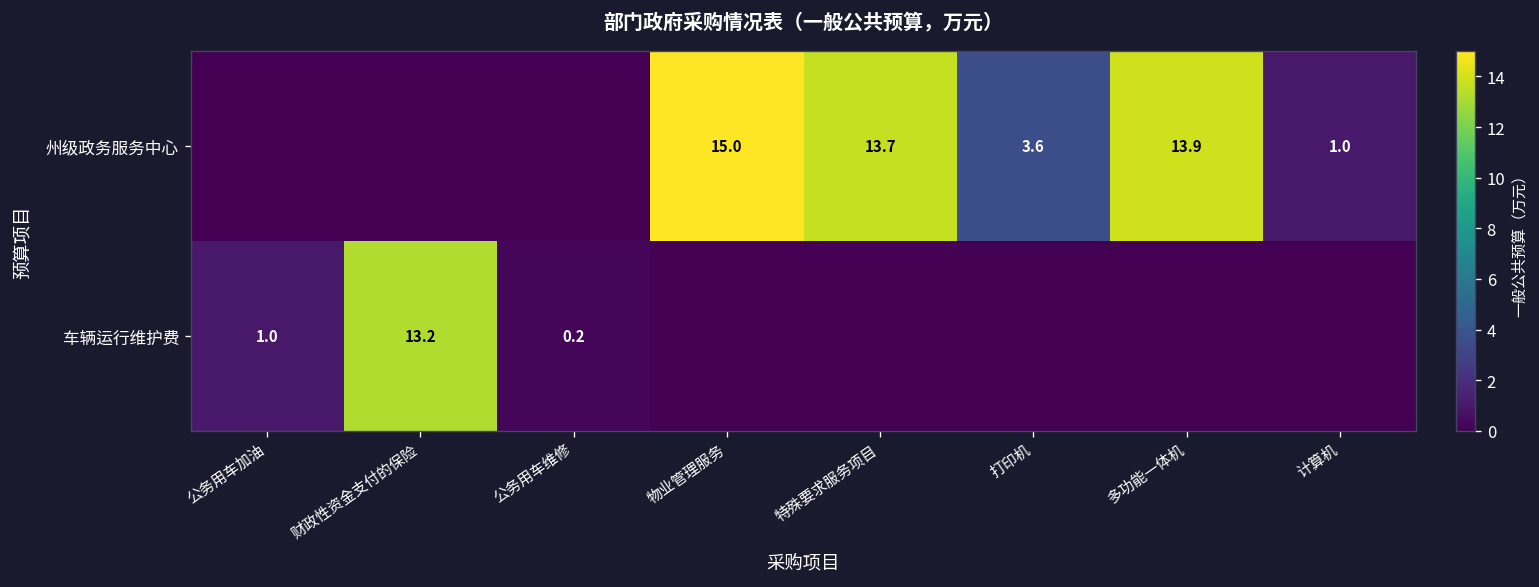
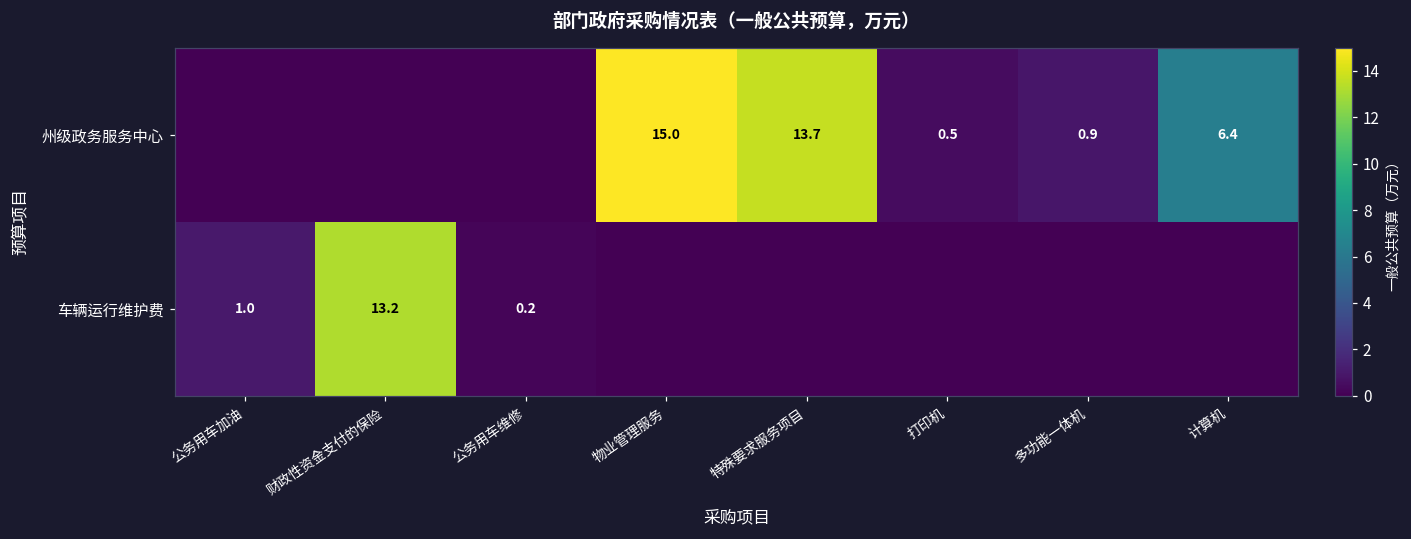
  {
    "州级政务服务中心": {
      "物业管理服务": 15.0,
      "特殊要求服务项目": 13.7,
-     "打印机": 3.6,
-     "多功能一体机": 13.9,
-     "计算机": 1.0
+     "打印机": 0.5,
+     "多功能一体机": 0.9,
+     "计算机": 6.4
    },
    "车辆运行维护费": {
      "公务用车加油": 1.0,
      "财政性资金支付的保险": 13.2,
      "公务用车维修": 0.2
    }
  }
